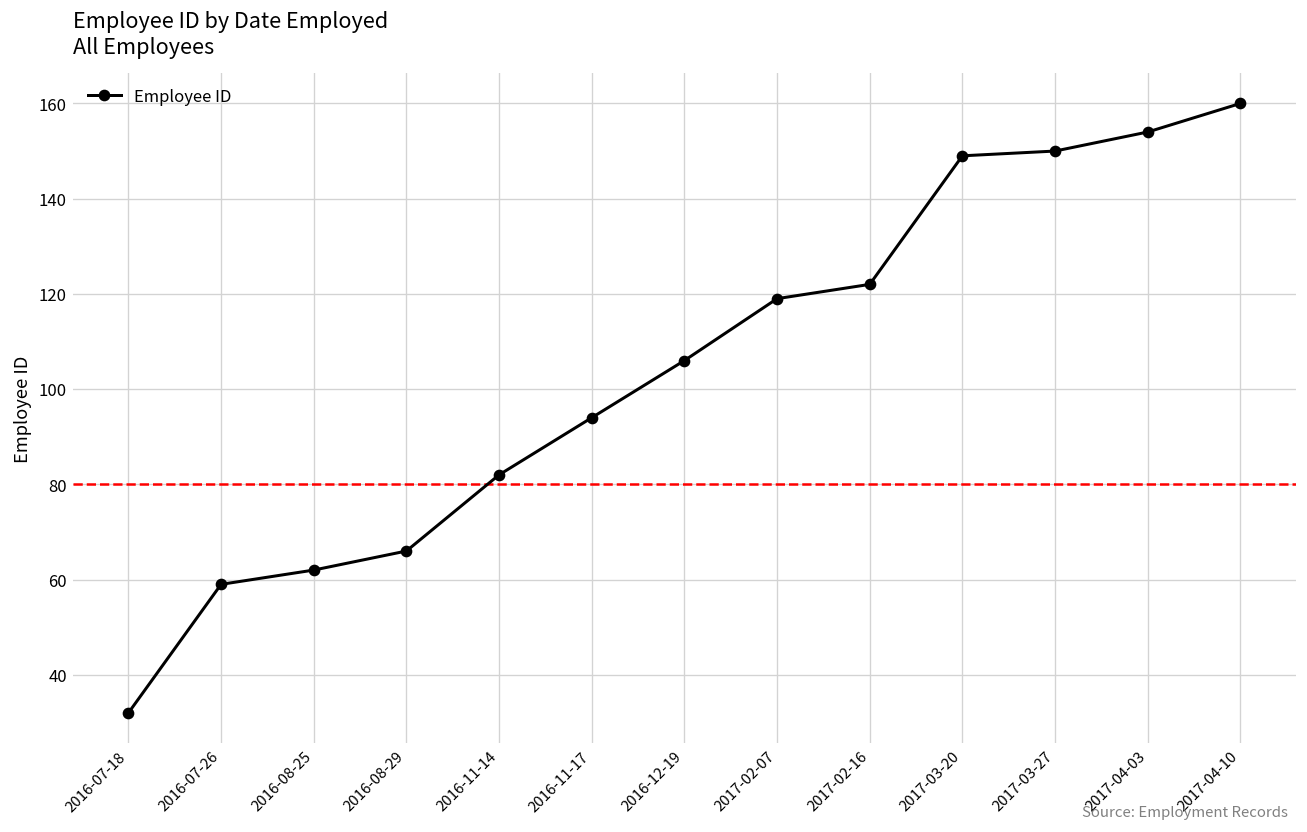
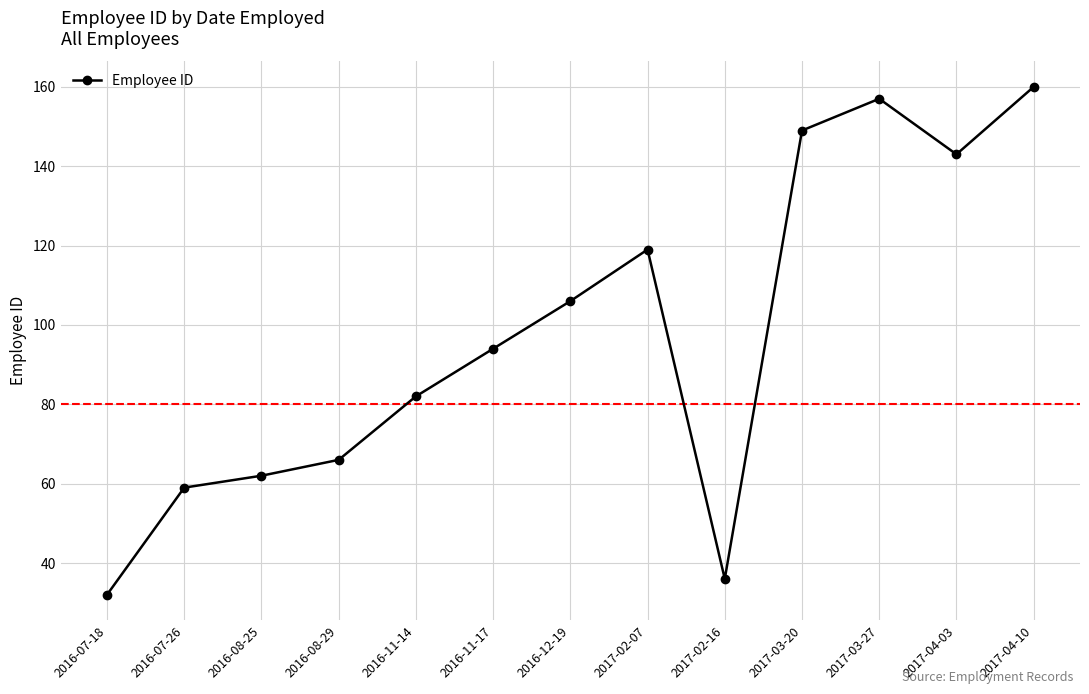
  {
    "2016-07-18": 32,
    "2016-07-26": 59,
    "2016-08-25": 62,
    "2016-08-29": 66,
    "2016-11-14": 82,
    "2016-11-17": 94,
    "2016-12-19": 106,
    "2017-02-07": 119,
-   "2017-02-16": 122,
+   "2017-02-16": 36,
    "2017-03-20": 149,
-   "2017-03-27": 150,
-   "2017-04-03": 154,
+   "2017-03-27": 157,
+   "2017-04-03": 143,
    "2017-04-10": 160
  }
